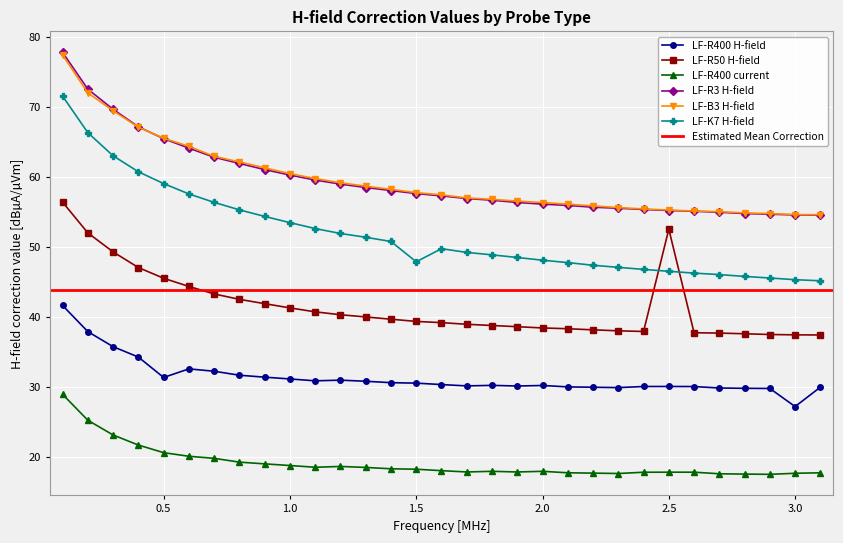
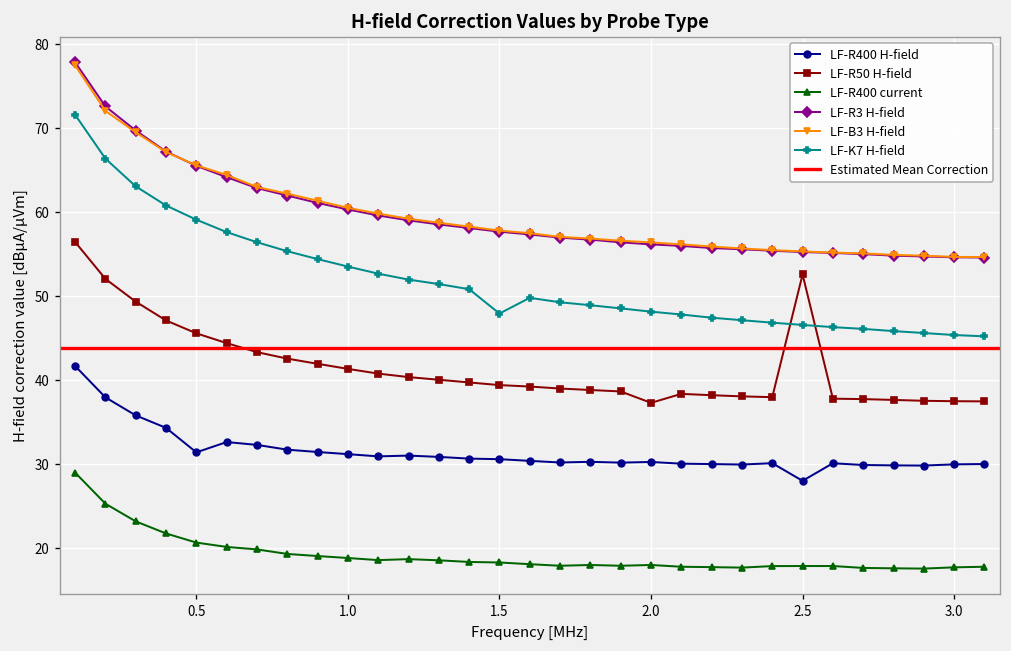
  {
    "LF-R400 H-field": {
      "0.5": 31,
      "1.0": 31,
      "1.5": 31,
      "2.0": 30,
-     "2.5": 30,
-     "3.0": 27
+     "2.5": 28,
+     "3.0": 30
    },
    "LF-R50 H-field": {
      "0.5": 46,
      "1.0": 41,
      "1.5": 39,
-     "2.0": 38,
+     "2.0": 37,
      "2.5": 53,
      "3.0": 37
    },
    "LF-R400 current": {
      "0.5": 21,
      "1.0": 19,
      "1.5": 18,
      "2.0": 18,
      "2.5": 18,
      "3.0": 18
    },
    "LF-K7 H-field": {
      "0.5": 59,
      "1.0": 53,
      "1.5": 48,
      "2.0": 48,
      "2.5": 47,
      "3.0": 45
    }
  }
